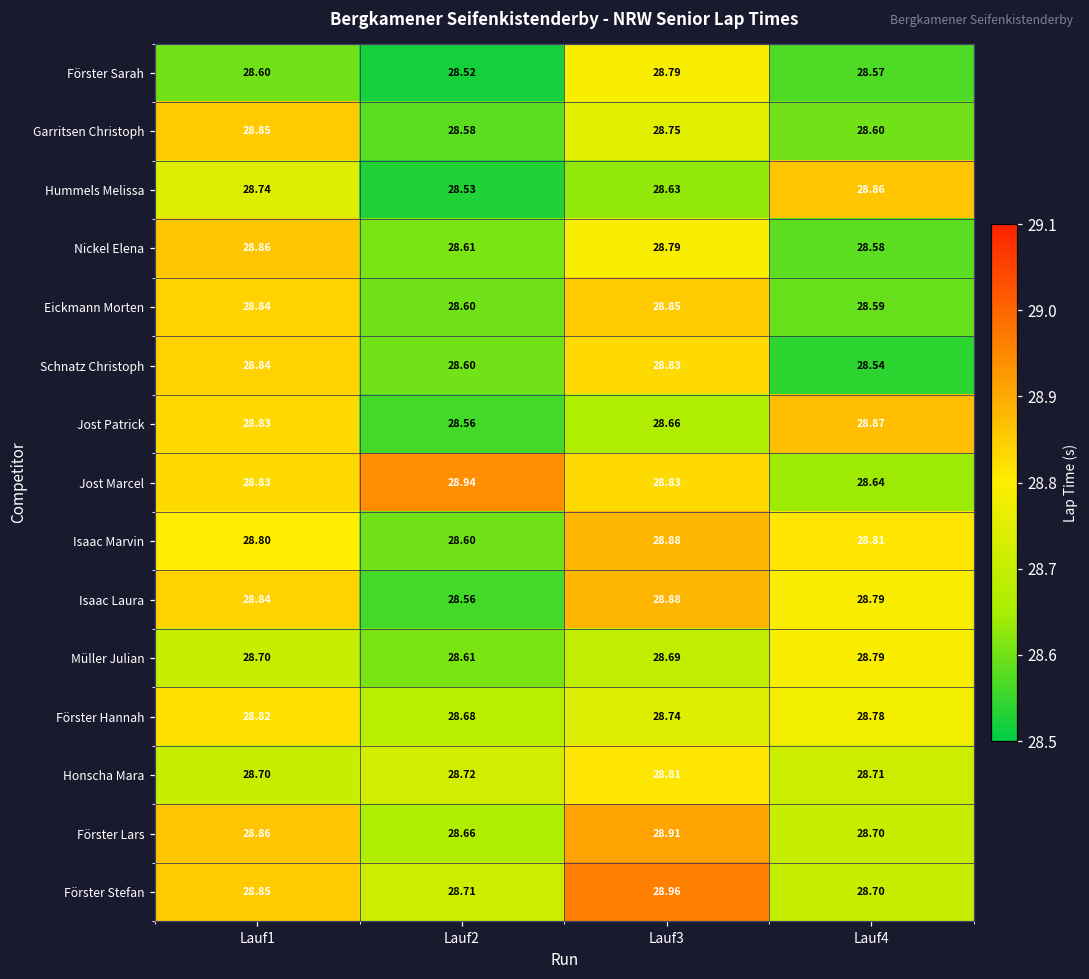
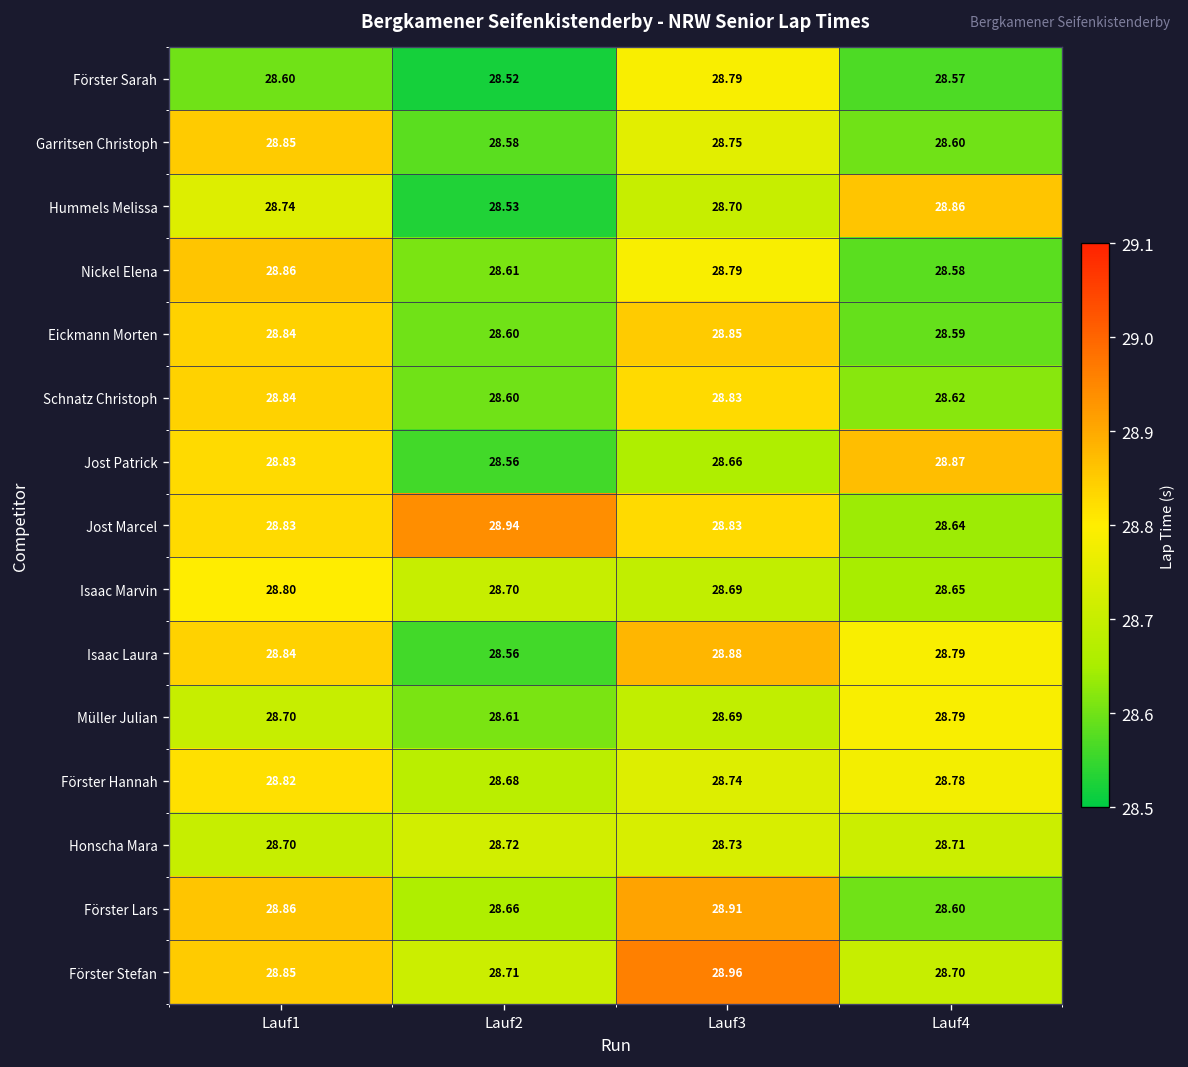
  {
    "Förster Sarah": {
      "Lauf1": 28.60,
      "Lauf2": 28.52,
      "Lauf3": 28.79,
      "Lauf4": 28.57
    },
    "Garritsen Christoph": {
      "Lauf1": 28.85,
      "Lauf2": 28.58,
      "Lauf3": 28.75,
      "Lauf4": 28.60
    },
    "Hummels Melissa": {
      "Lauf1": 28.74,
      "Lauf2": 28.53,
-     "Lauf3": 28.63,
+     "Lauf3": 28.70,
      "Lauf4": 28.86
    },
    "Nickel Elena": {
      "Lauf1": 28.86,
      "Lauf2": 28.61,
      "Lauf3": 28.79,
      "Lauf4": 28.58
    },
    "Eickmann Morten": {
      "Lauf1": 28.84,
      "Lauf2": 28.60,
      "Lauf3": 28.85,
      "Lauf4": 28.59
    },
    "Schnatz Christoph": {
      "Lauf1": 28.84,
      "Lauf2": 28.60,
      "Lauf3": 28.83,
-     "Lauf4": 28.54
+     "Lauf4": 28.62
    },
    "Jost Patrick": {
      "Lauf1": 28.83,
      "Lauf2": 28.56,
      "Lauf3": 28.66,
      "Lauf4": 28.87
    },
    "Jost Marcel": {
      "Lauf1": 28.83,
      "Lauf2": 28.94,
      "Lauf3": 28.83,
      "Lauf4": 28.64
    },
    "Isaac Marvin": {
      "Lauf1": 28.80,
-     "Lauf2": 28.60,
-     "Lauf3": 28.88,
-     "Lauf4": 28.81
+     "Lauf2": 28.70,
+     "Lauf3": 28.69,
+     "Lauf4": 28.65
    },
    "Isaac Laura": {
      "Lauf1": 28.84,
      "Lauf2": 28.56,
      "Lauf3": 28.88,
      "Lauf4": 28.79
    },
    "Müller Julian": {
      "Lauf1": 28.70,
      "Lauf2": 28.61,
      "Lauf3": 28.69,
      "Lauf4": 28.79
    },
    "Förster Hannah": {
      "Lauf1": 28.82,
      "Lauf2": 28.68,
      "Lauf3": 28.74,
      "Lauf4": 28.78
    },
    "Honscha Mara": {
      "Lauf1": 28.70,
      "Lauf2": 28.72,
-     "Lauf3": 28.81,
+     "Lauf3": 28.73,
      "Lauf4": 28.71
    },
    "Förster Lars": {
      "Lauf1": 28.86,
      "Lauf2": 28.66,
      "Lauf3": 28.91,
-     "Lauf4": 28.70
+     "Lauf4": 28.60
    },
    "Förster Stefan": {
      "Lauf1": 28.85,
      "Lauf2": 28.71,
      "Lauf3": 28.96,
      "Lauf4": 28.70
    }
  }
